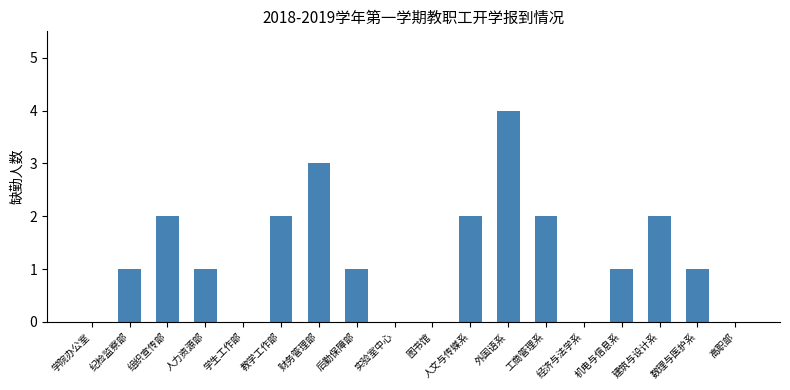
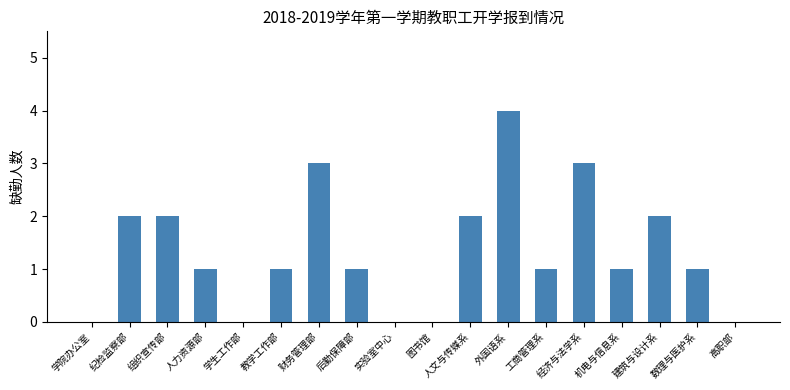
  {
    "学院办公室": 0,
-   "纪检监察部": 1,
+   "纪检监察部": 2,
    "组织宣传部": 2,
    "人力资源部": 1,
    "学生工作部": 0,
-   "教学工作部": 2,
+   "教学工作部": 1,
    "财务管理部": 3,
    "后勤保障部": 1,
    "实验室中心": 0,
    "图书馆": 0,
    "人文与传媒系": 2,
    "外国语系": 4,
-   "工商管理系": 2,
-   "经济与法学系": 0,
+   "工商管理系": 1,
+   "经济与法学系": 3,
    "机电与信息系": 1,
    "建筑与设计系": 2,
    "数理与医护系": 1,
    "高职部": 0
  }
